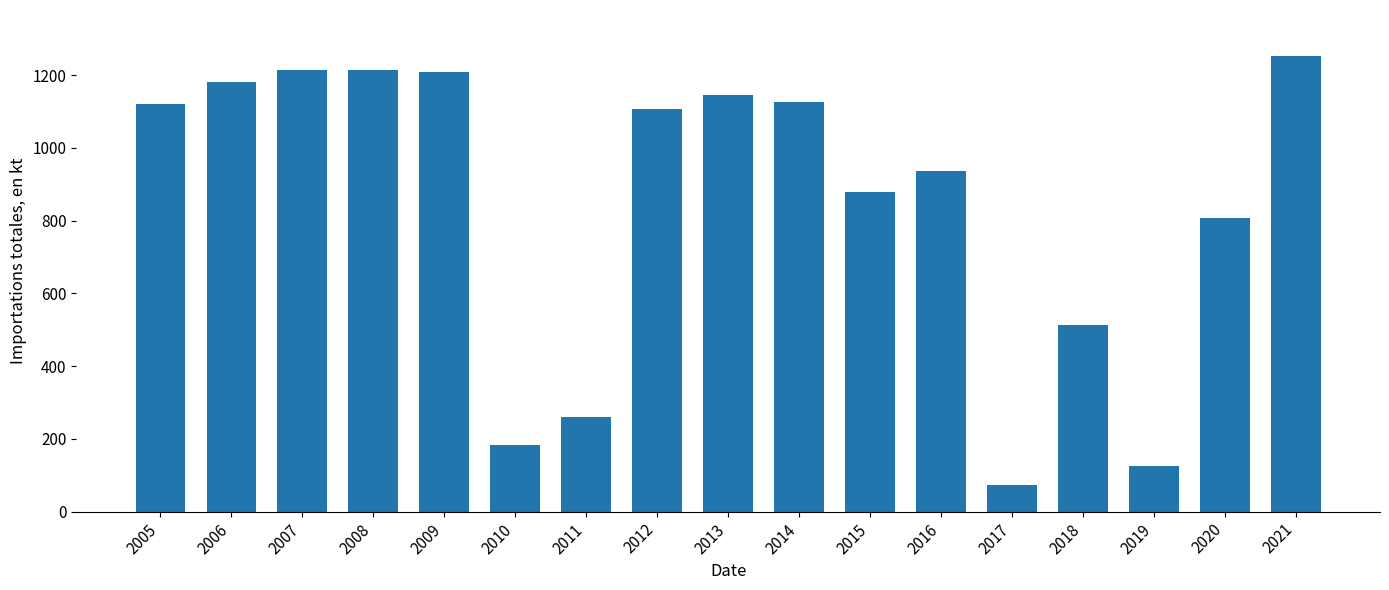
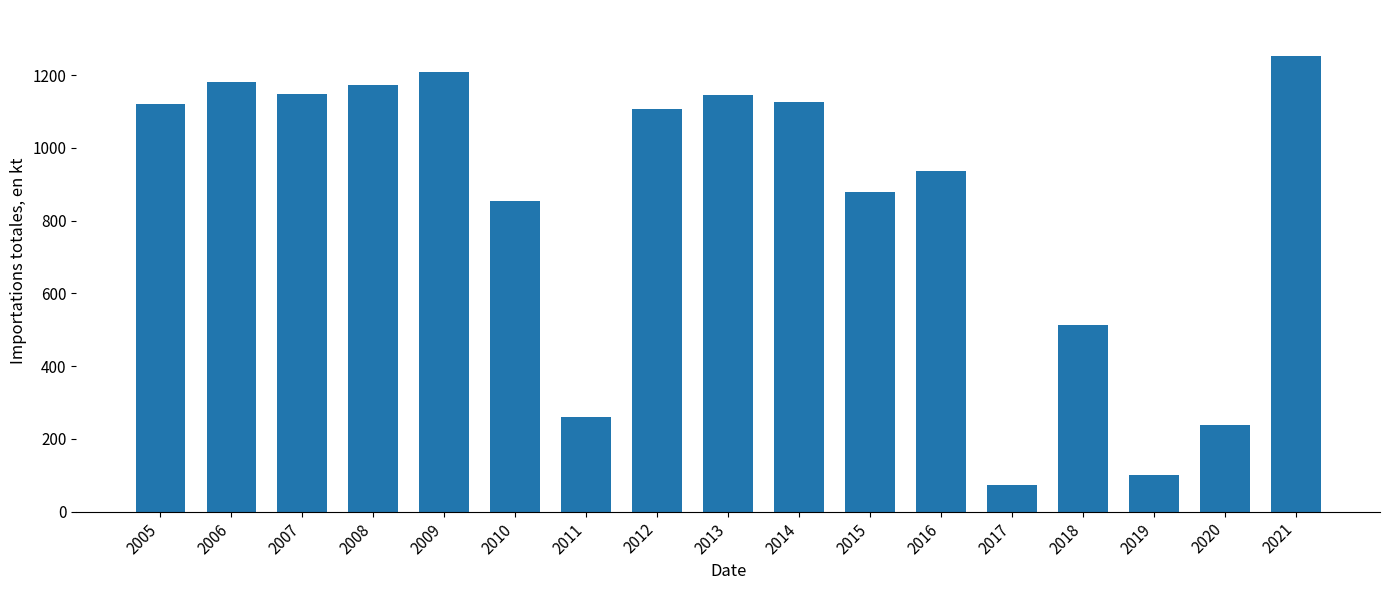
  {
    "2005": 1120,
    "2006": 1180,
-   "2007": 1210,
-   "2008": 1210,
+   "2007": 1150,
+   "2008": 1170,
    "2009": 1210,
-   "2010": 180,
+   "2010": 850,
    "2011": 260,
    "2012": 1110,
    "2013": 1150,
    "2014": 1130,
    "2015": 880,
    "2016": 940,
    "2017": 70,
    "2018": 510,
-   "2019": 130,
-   "2020": 810,
+   "2019": 100,
+   "2020": 240,
    "2021": 1250
  }
